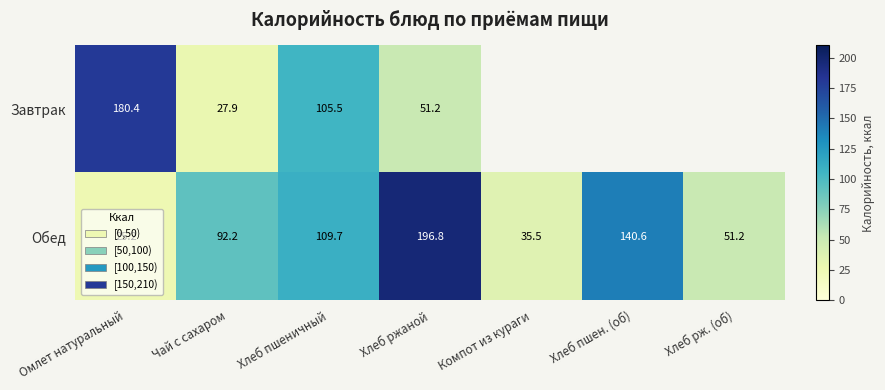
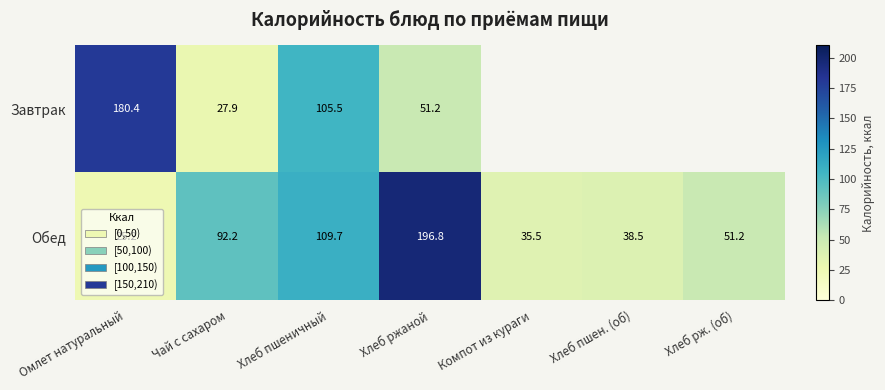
  {
    "Завтрак": {
      "Омлет натуральный": 180.4,
      "Чай с сахаром": 27.9,
      "Хлеб пшеничный": 105.5,
      "Хлеб ржаной": 51.2
    },
    "Обед": {
      "Чай с сахаром": 92.2,
      "Хлеб пшеничный": 109.7,
      "Хлеб ржаной": 196.8,
      "Компот из кураги": 35.5,
-     "Хлеб пшен. (об)": 140.6,
+     "Хлеб пшен. (об)": 38.5,
      "Хлеб рж. (об)": 51.2
    }
  }
